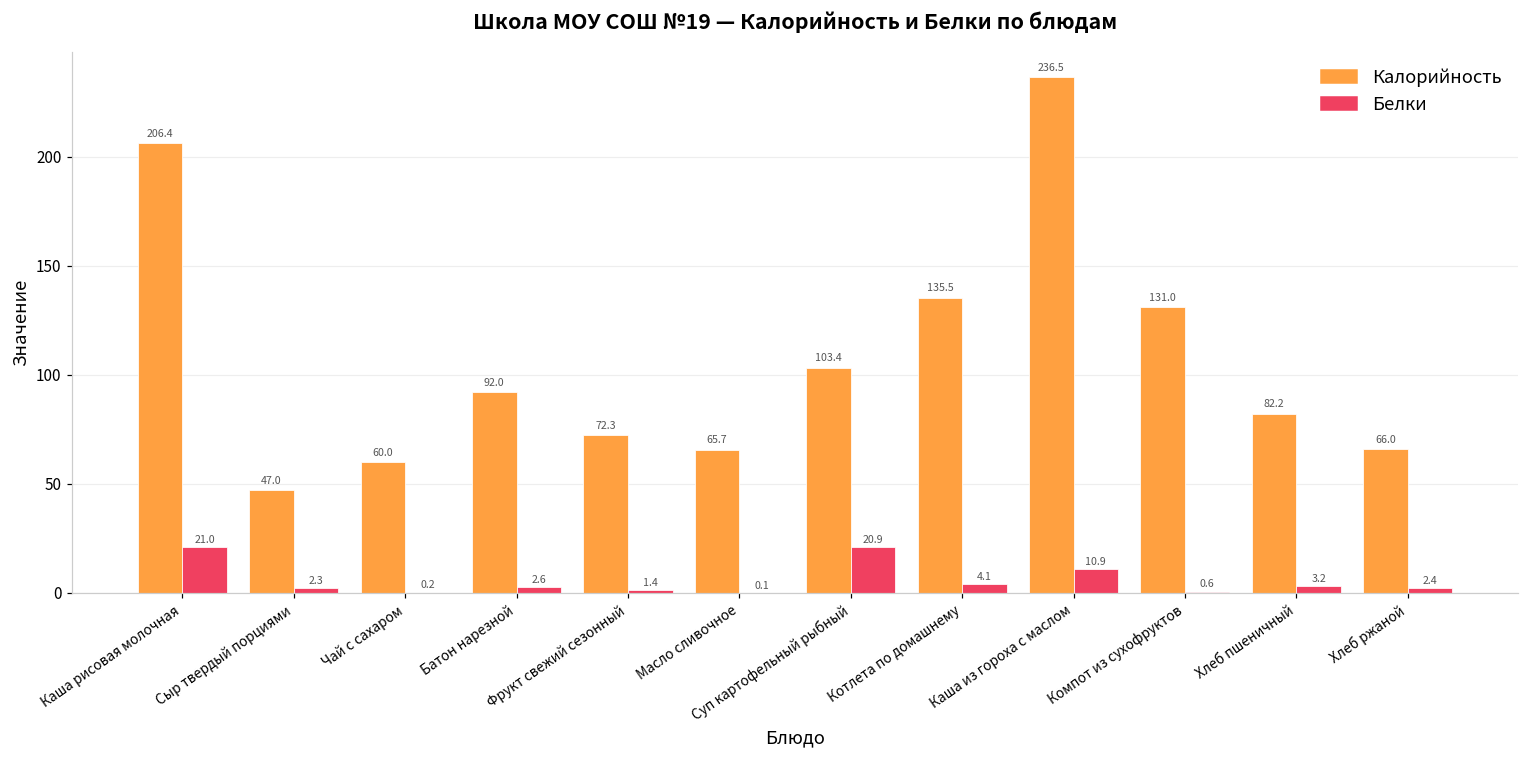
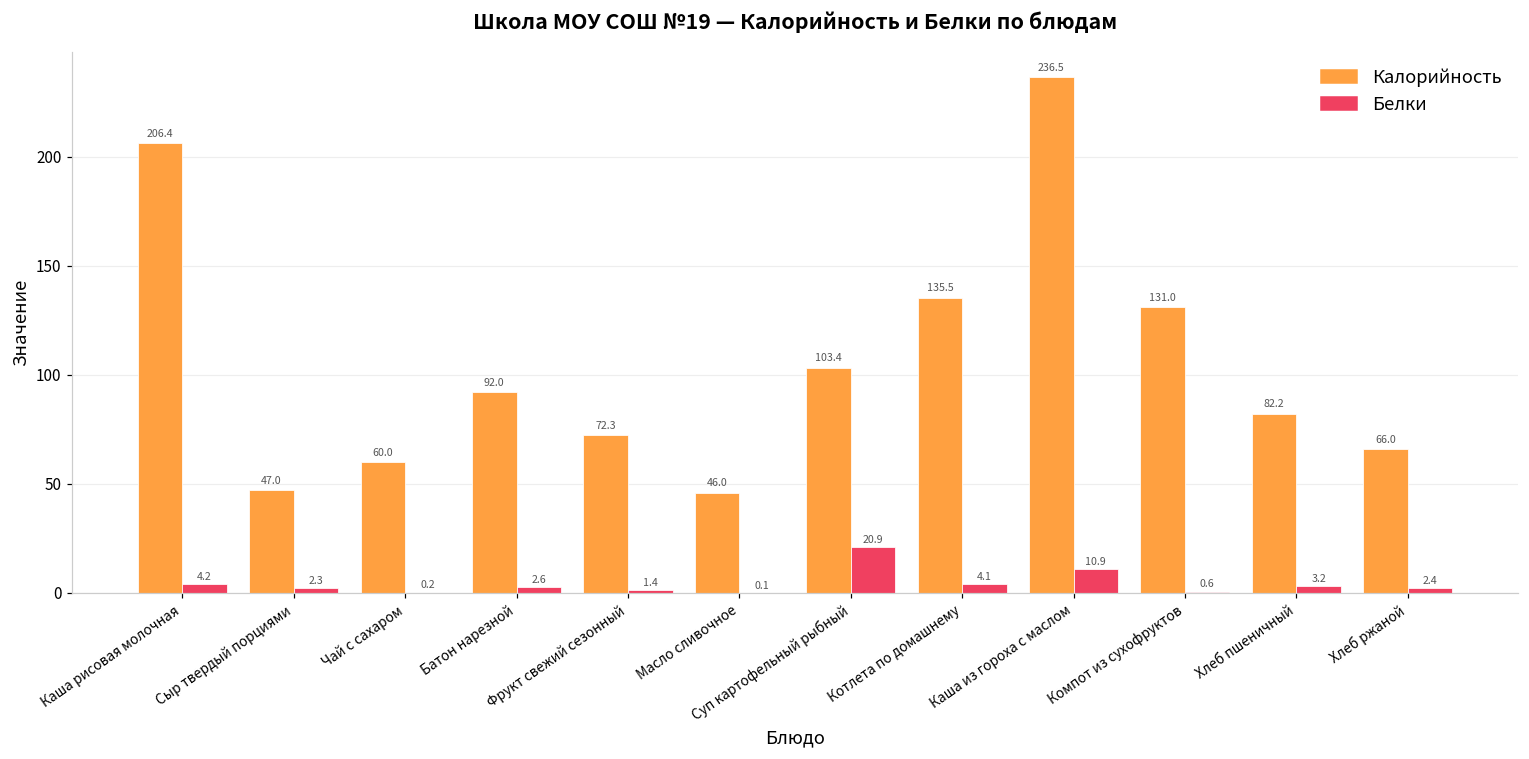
  {
    "Калорийность": {
      "Каша рисовая молочная": 206.4,
      "Сыр твердый порциями": 47.0,
      "Чай с сахаром": 60.0,
      "Батон нарезной": 92.0,
      "Фрукт свежий сезонный": 72.3,
-     "Масло сливочное": 65.7,
+     "Масло сливочное": 46.0,
      "Суп картофельный рыбный": 103.4,
      "Котлета по домашнему": 135.5,
      "Каша из гороха с маслом": 236.5,
      "Компот из сухофруктов": 131.0,
      "Хлеб пшеничный": 82.2,
      "Хлеб ржаной": 66.0
    },
    "Белки": {
-     "Каша рисовая молочная": 21.0,
+     "Каша рисовая молочная": 4.2,
      "Сыр твердый порциями": 2.3,
      "Чай с сахаром": 0.2,
      "Батон нарезной": 2.6,
      "Фрукт свежий сезонный": 1.4,
      "Масло сливочное": 0.1,
      "Суп картофельный рыбный": 20.9,
      "Котлета по домашнему": 4.1,
      "Каша из гороха с маслом": 10.9,
      "Компот из сухофруктов": 0.6,
      "Хлеб пшеничный": 3.2,
      "Хлеб ржаной": 2.4
    }
  }
